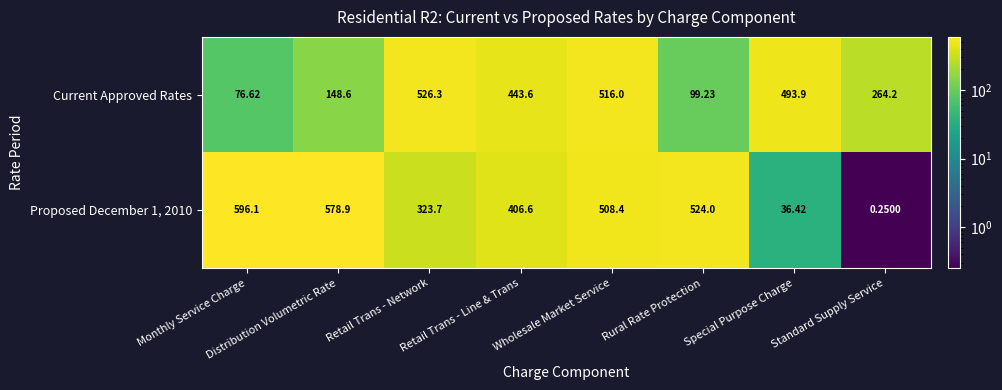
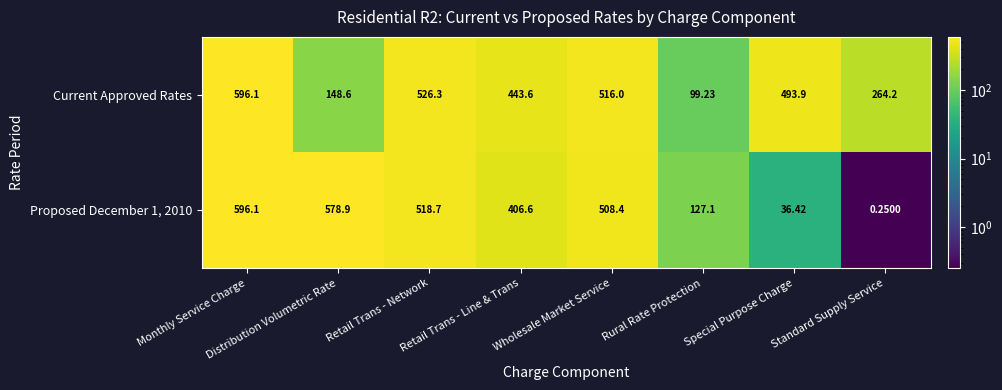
  {
    "Current Approved Rates": {
-     "Monthly Service Charge": 76.62,
+     "Monthly Service Charge": 596.1,
      "Distribution Volumetric Rate": 148.6,
      "Retail Trans - Network": 526.3,
      "Retail Trans - Line & Trans": 443.6,
      "Wholesale Market Service": 516.0,
      "Rural Rate Protection": 99.23,
      "Special Purpose Charge": 493.9,
      "Standard Supply Service": 264.2
    },
    "Proposed December 1, 2010": {
      "Monthly Service Charge": 596.1,
      "Distribution Volumetric Rate": 578.9,
-     "Retail Trans - Network": 323.7,
+     "Retail Trans - Network": 518.7,
      "Retail Trans - Line & Trans": 406.6,
      "Wholesale Market Service": 508.4,
-     "Rural Rate Protection": 524.0,
+     "Rural Rate Protection": 127.1,
      "Special Purpose Charge": 36.42,
      "Standard Supply Service": 0.2500
    }
  }
